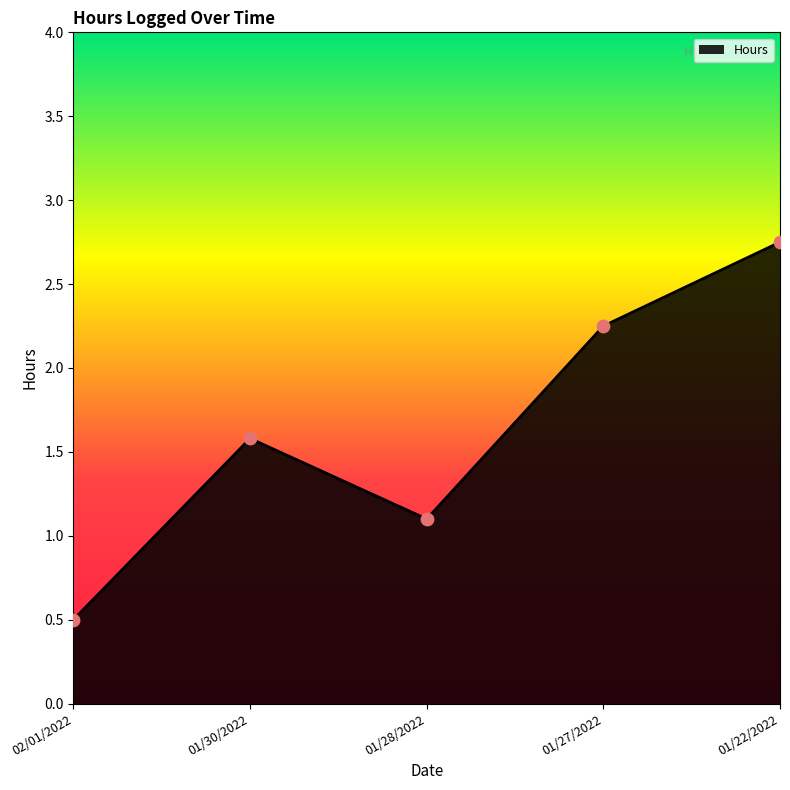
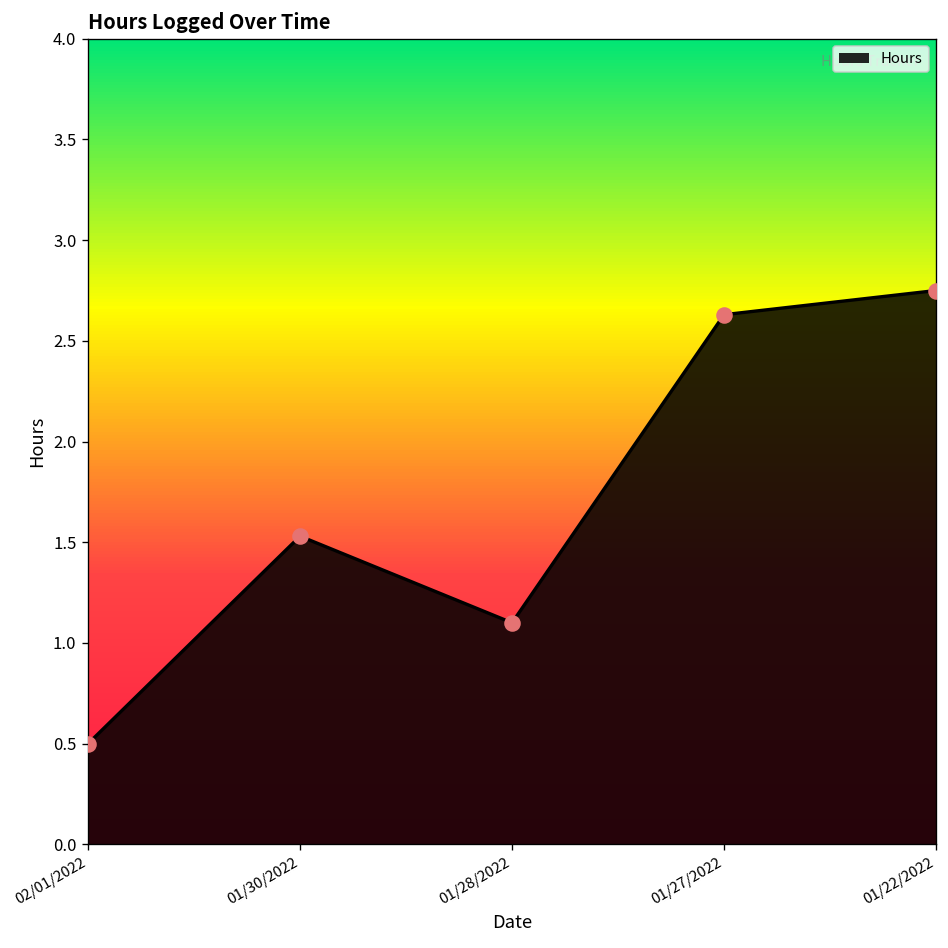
  {
    "02/01/2022": 0.50,
-   "01/30/2022": 1.58,
+   "01/30/2022": 1.53,
    "01/28/2022": 1.10,
-   "01/27/2022": 2.25,
+   "01/27/2022": 2.63,
    "01/22/2022": 2.75
  }
